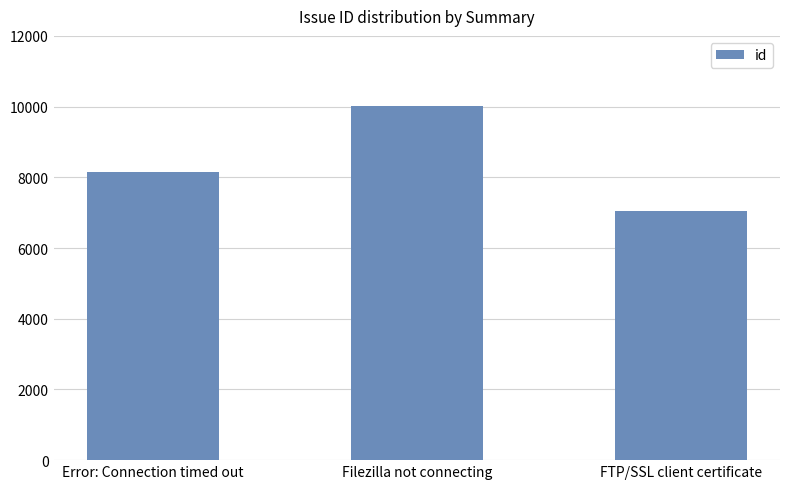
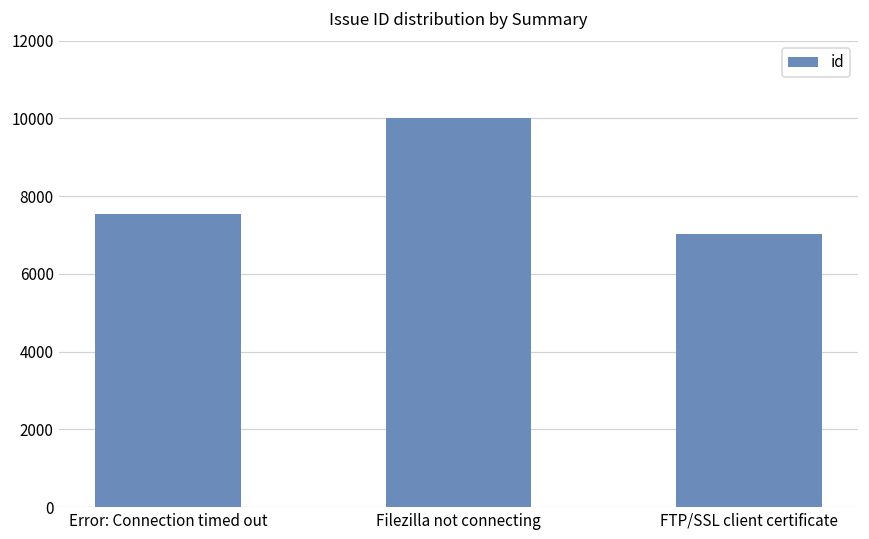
  {
-   "Error: Connection timed out": 8100,
+   "Error: Connection timed out": 7500,
    "Filezilla not connecting": 10000,
    "FTP/SSL client certificate": 7000
  }
